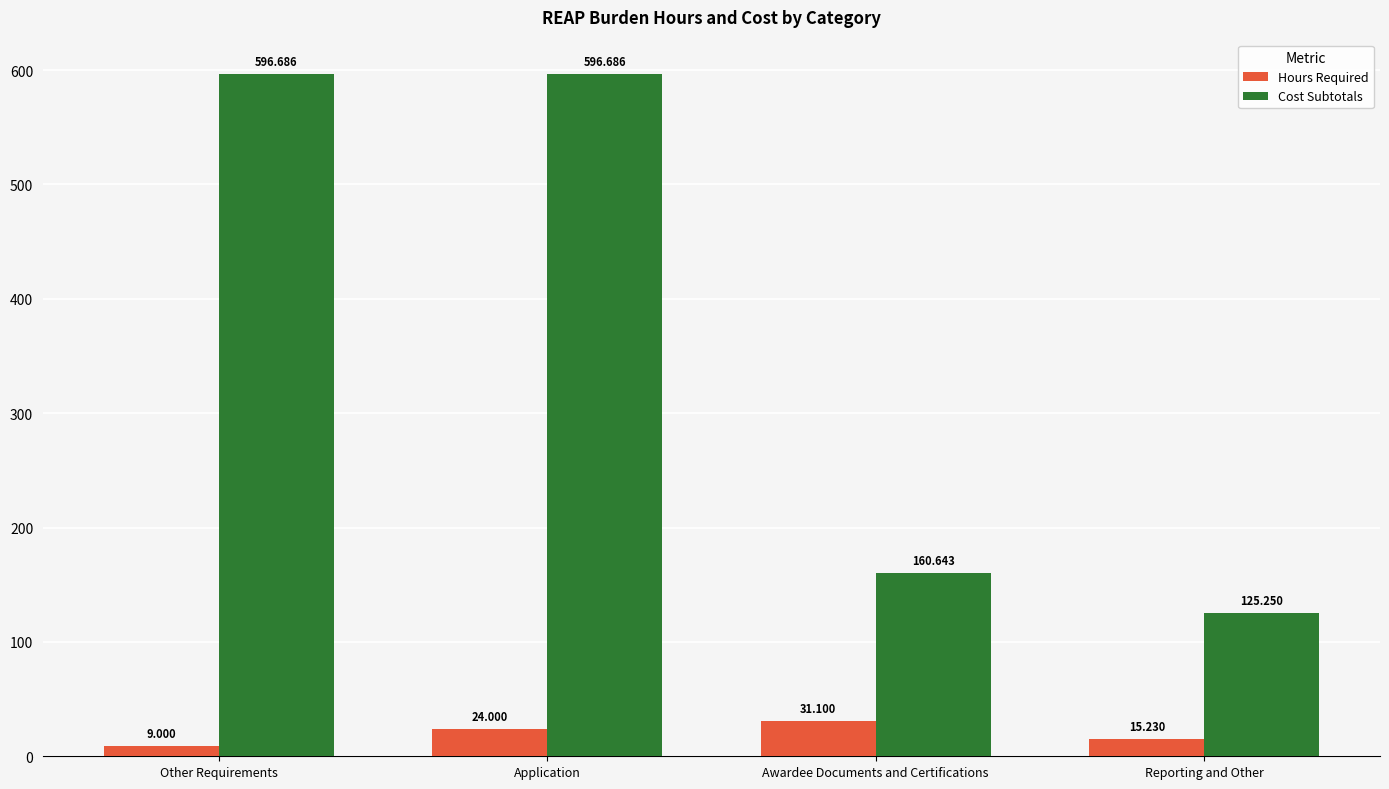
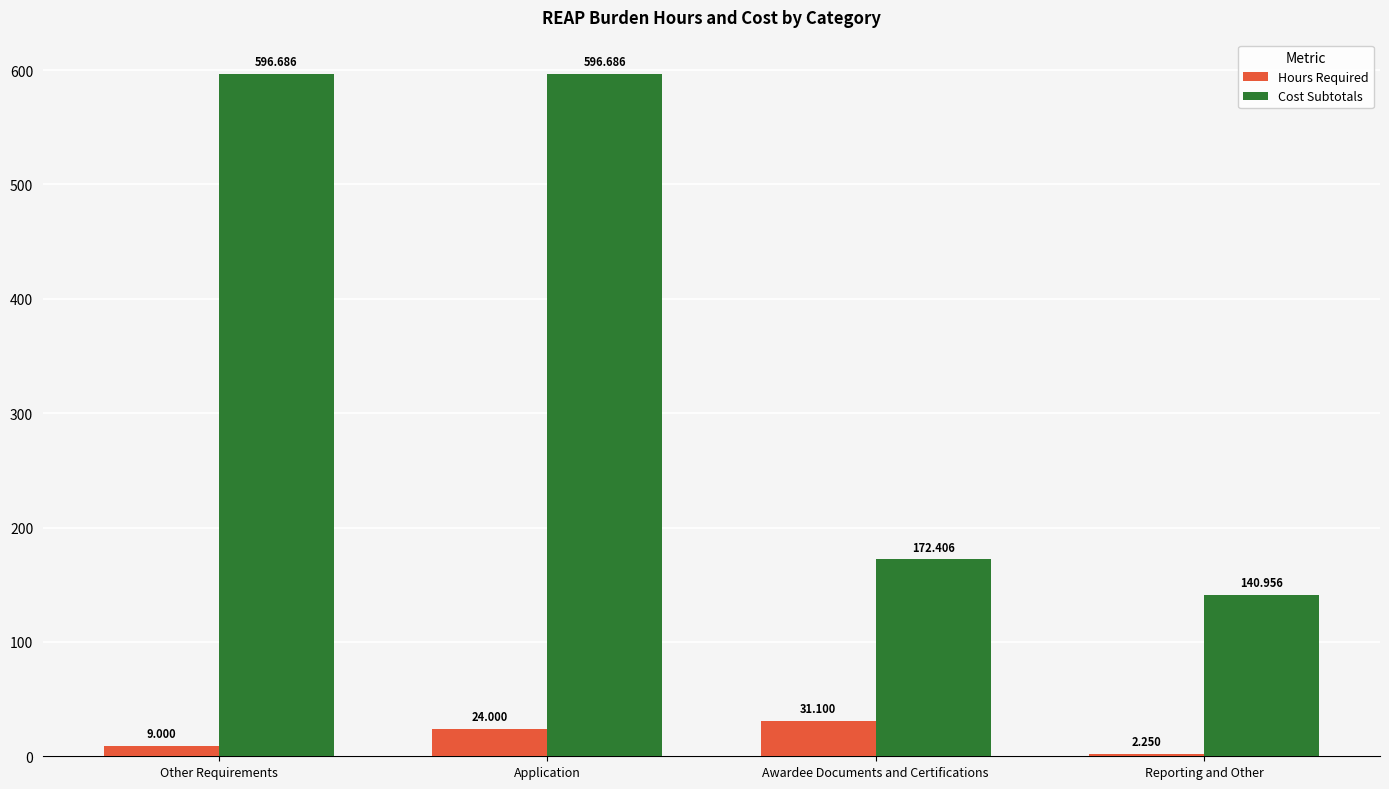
  {
    "Hours Required": {
      "Other Requirements": 9.000,
      "Application": 24.000,
      "Awardee Documents and Certifications": 31.100,
-     "Reporting and Other": 15.230
+     "Reporting and Other": 2.250
    },
    "Cost Subtotals": {
      "Other Requirements": 596.686,
      "Application": 596.686,
-     "Awardee Documents and Certifications": 160.643,
-     "Reporting and Other": 125.250
+     "Awardee Documents and Certifications": 172.406,
+     "Reporting and Other": 140.956
    }
  }
